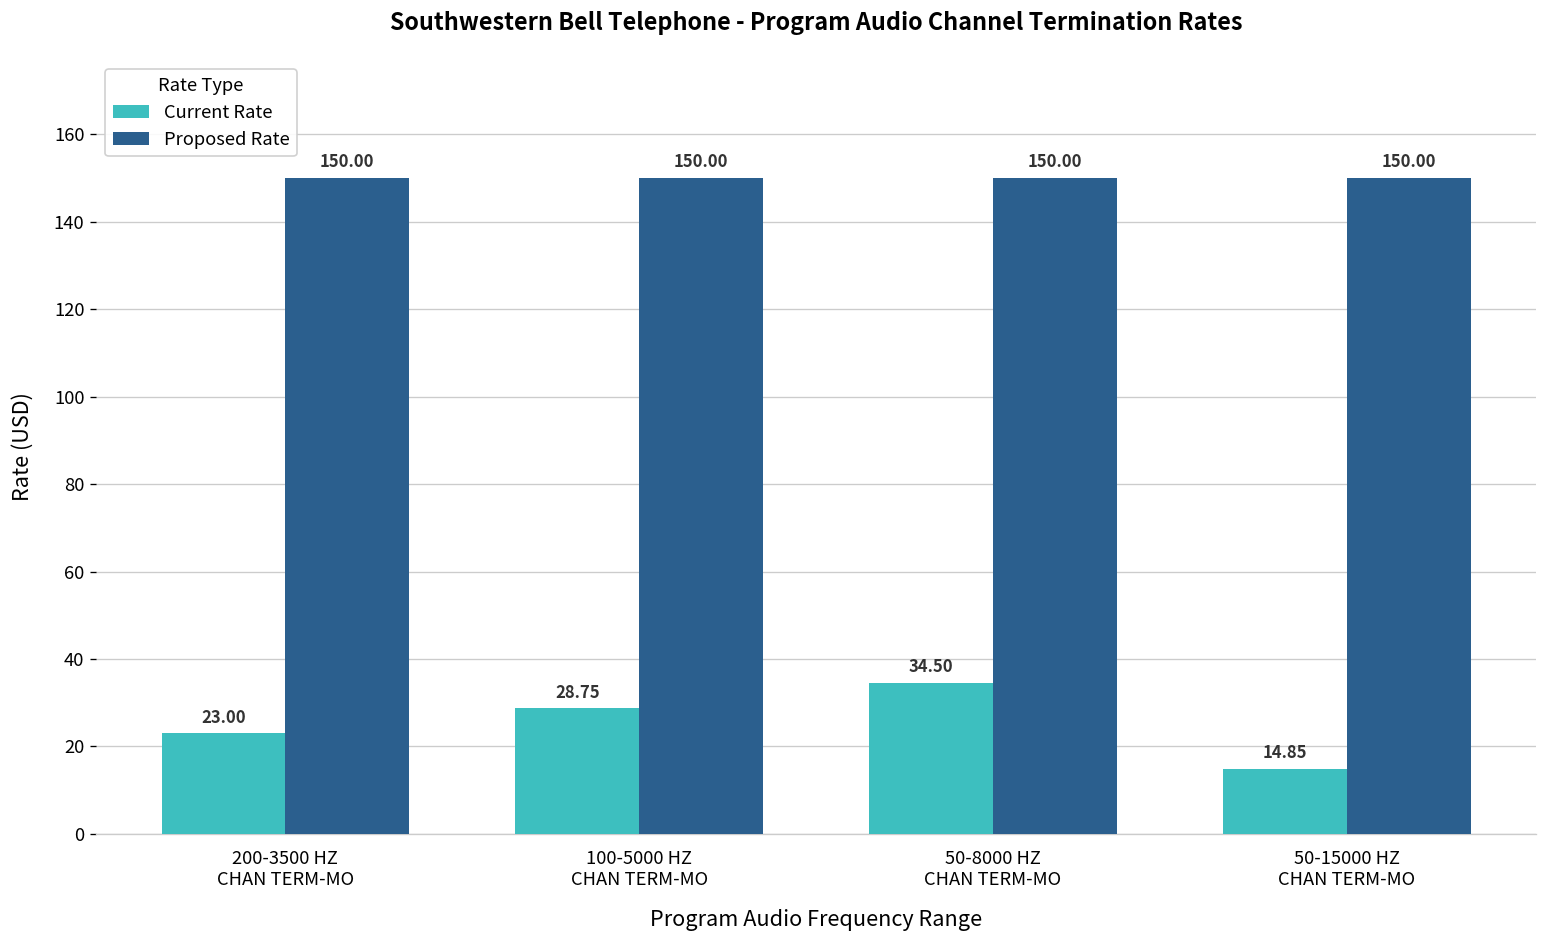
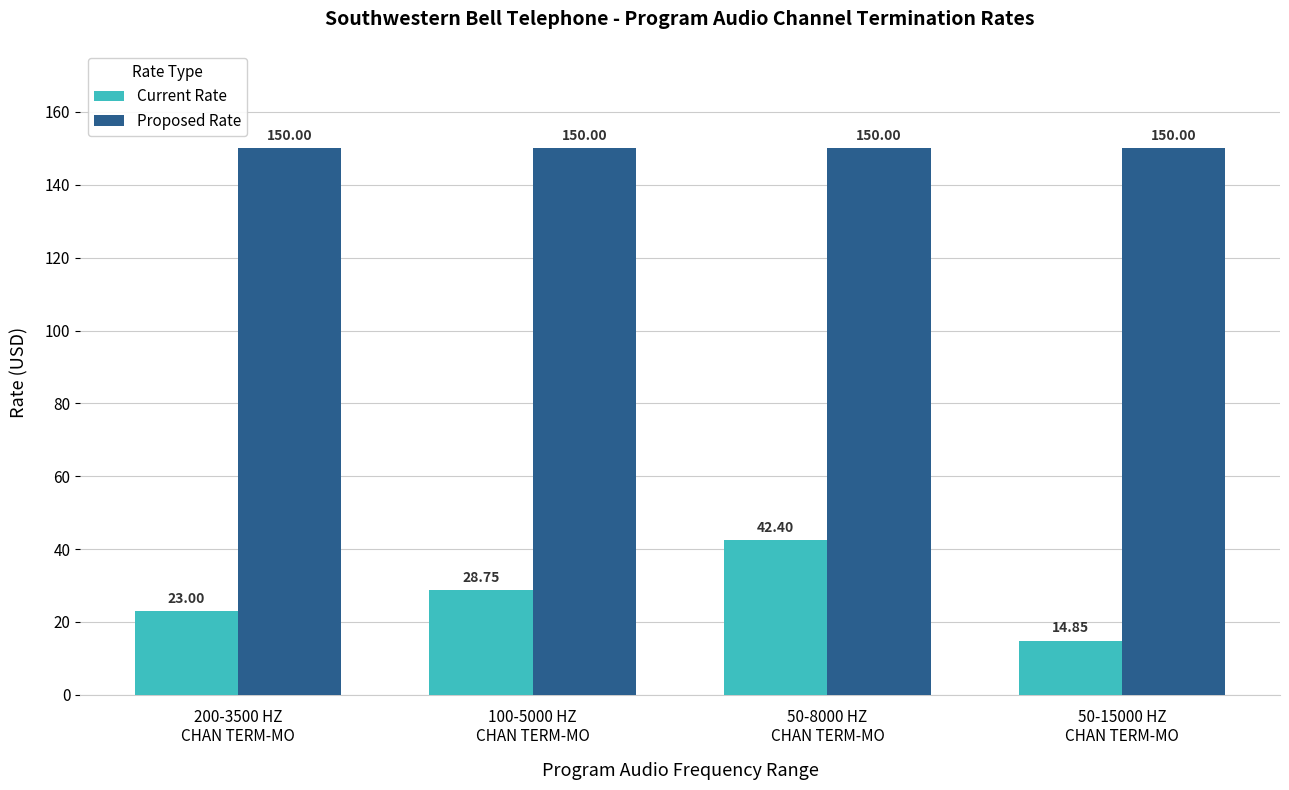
  {
    "Current Rate": {
      "200-3500 HZ CHAN TERM-MO": 23.00,
      "100-5000 HZ CHAN TERM-MO": 28.75,
-     "50-8000 HZ CHAN TERM-MO": 34.50,
+     "50-8000 HZ CHAN TERM-MO": 42.40,
      "50-15000 HZ CHAN TERM-MO": 14.85
    },
    "Proposed Rate": {
      "200-3500 HZ CHAN TERM-MO": 150.00,
      "100-5000 HZ CHAN TERM-MO": 150.00,
      "50-8000 HZ CHAN TERM-MO": 150.00,
      "50-15000 HZ CHAN TERM-MO": 150.00
    }
  }
